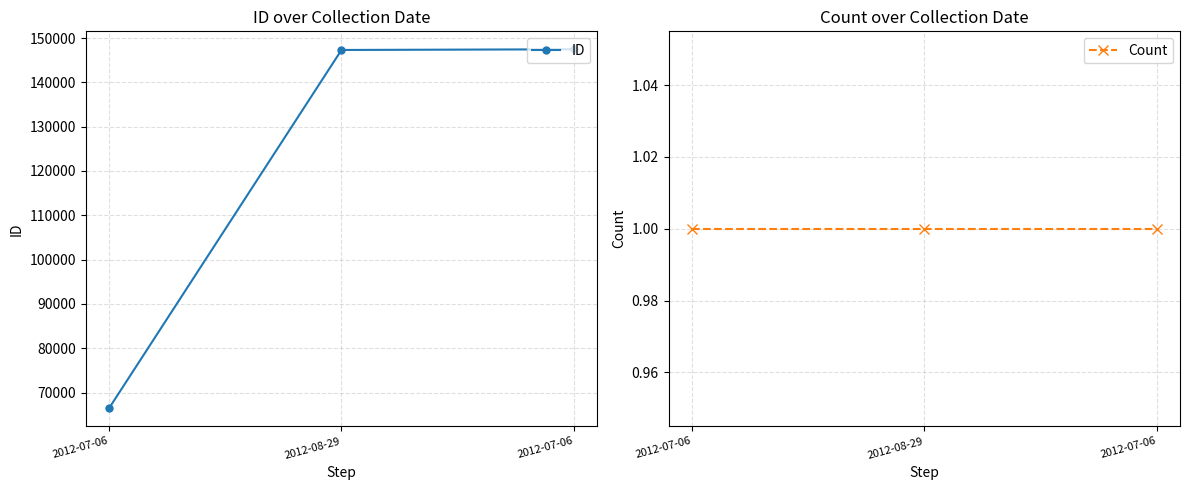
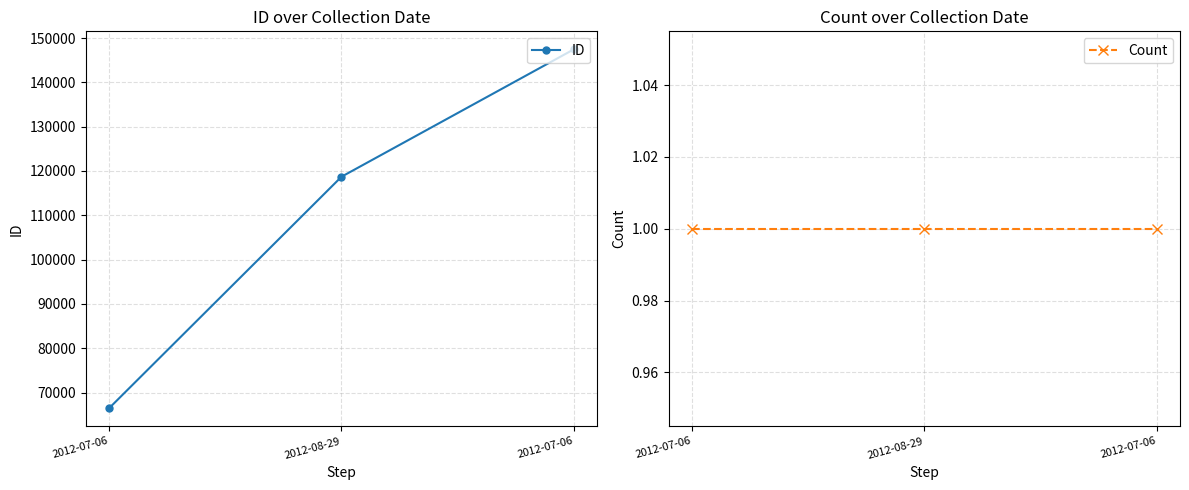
  {
    "ID over Collection Date": {
-     "2012-08-29": 147000
+     "2012-08-29": 119000
    },
    "Count over Collection Date": {
      "2012-08-29": 1.000
    }
  }
